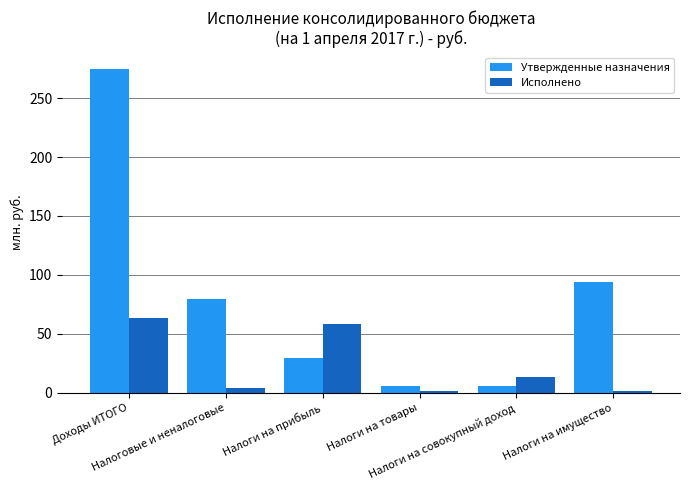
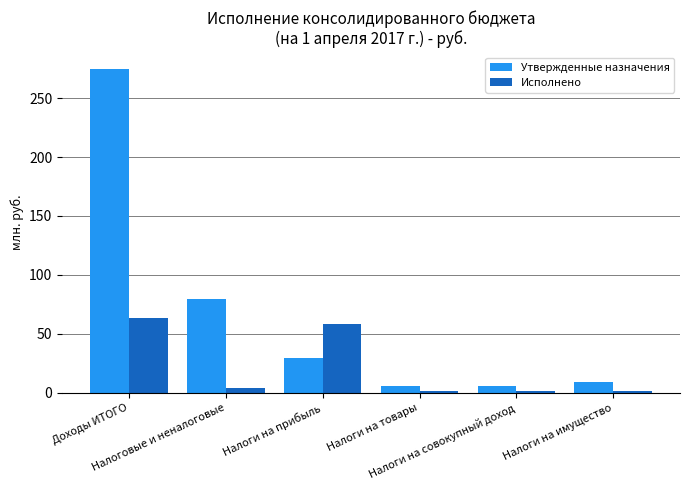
  {
    "Утвержденные назначения": {
      "Доходы ИТОГО": 275,
      "Налоговые и неналоговые": 80,
      "Налоги на прибыль": 30,
      "Налоги на товары": 5,
      "Налоги на совокупный доход": 6,
-     "Налоги на имущество": 94
+     "Налоги на имущество": 9
    },
    "Исполнено": {
      "Доходы ИТОГО": 63,
      "Налоговые и неналоговые": 4,
      "Налоги на прибыль": 59,
-     "Налоги на совокупный доход": 14
+     "Налоги на совокупный доход": 2
    }
  }
